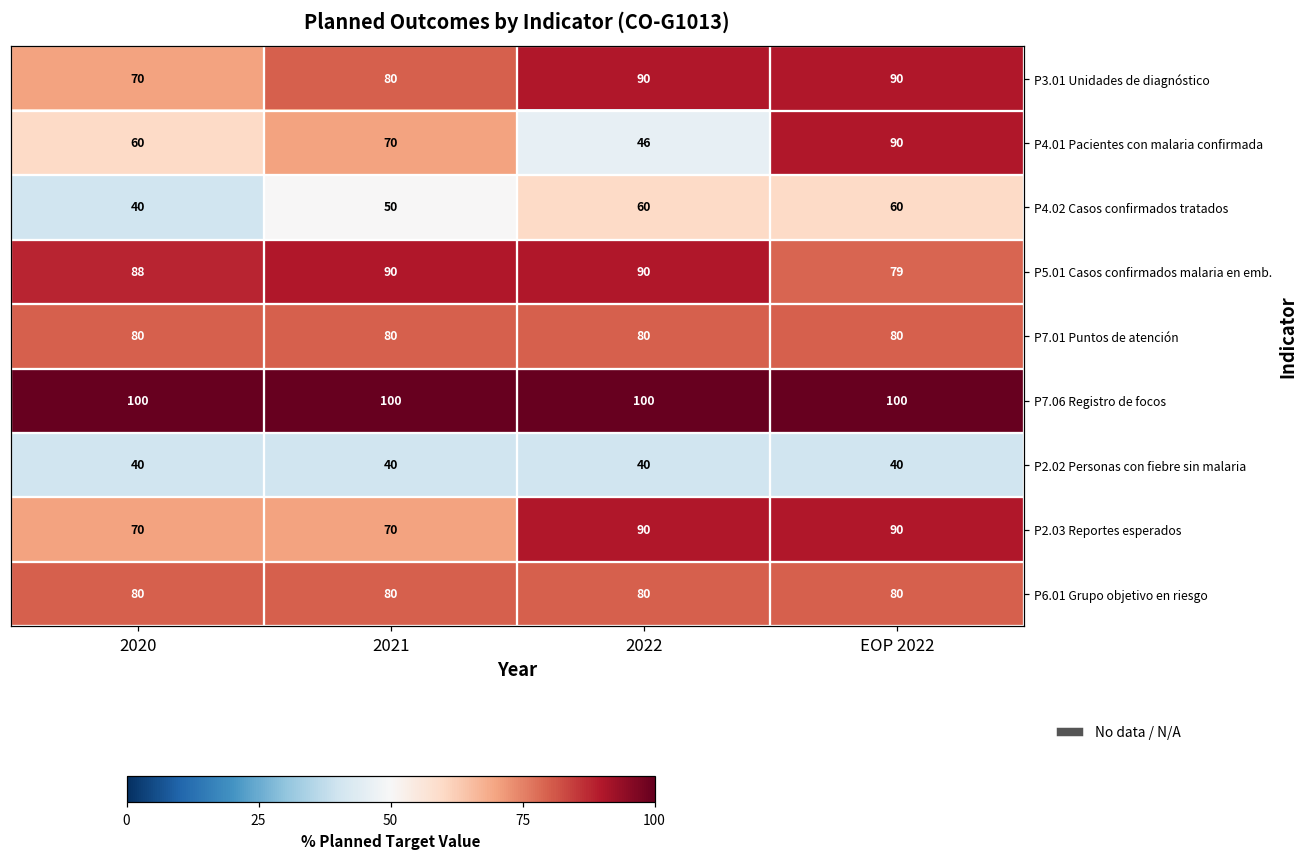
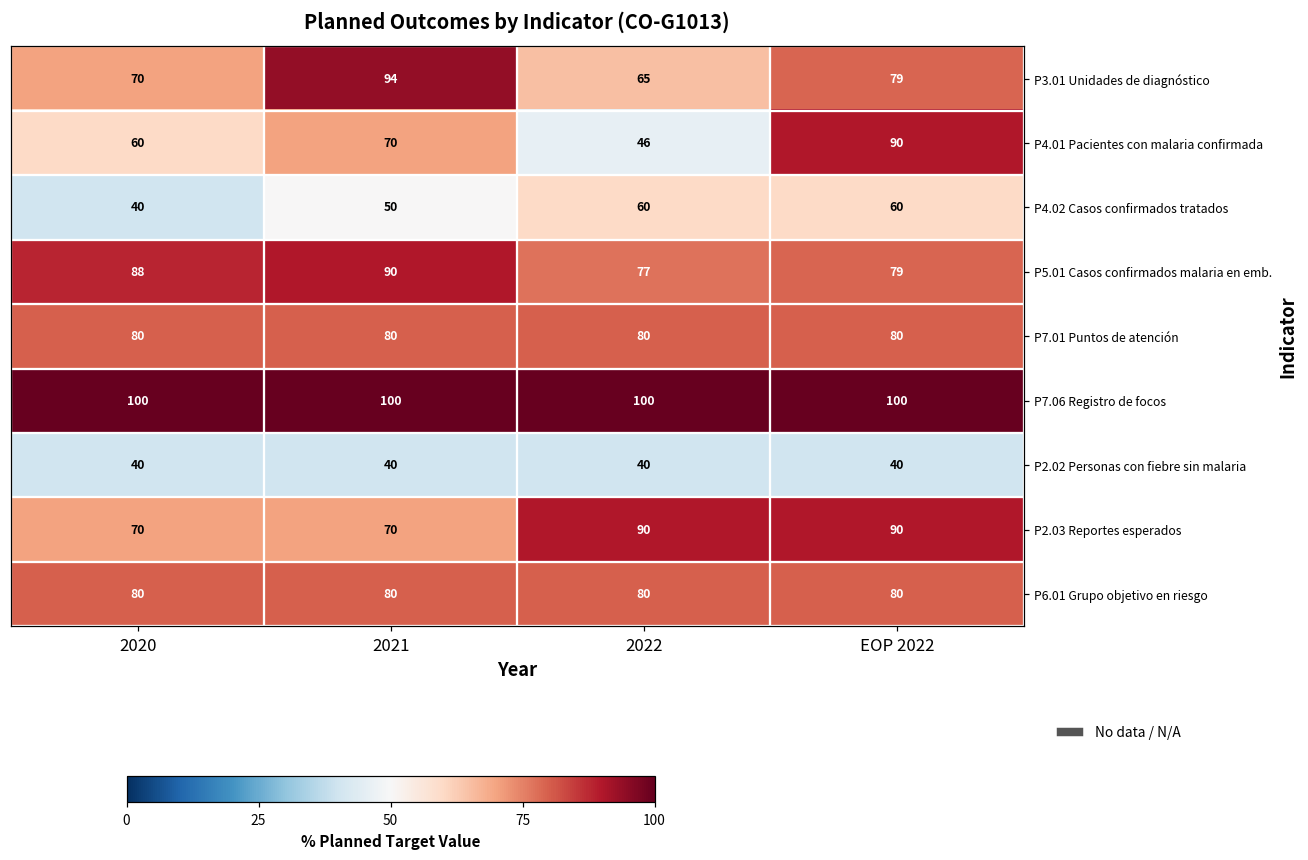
  {
    "P3.01 Unidades de diagnóstico": {
      "2020": 70,
-     "2021": 80,
-     "2022": 90,
-     "EOP 2022": 90
+     "2021": 94,
+     "2022": 65,
+     "EOP 2022": 79
    },
    "P4.01 Pacientes con malaria confirmada": {
      "2020": 60,
      "2021": 70,
      "2022": 46,
      "EOP 2022": 90
    },
    "P4.02 Casos confirmados tratados": {
      "2020": 40,
      "2021": 50,
      "2022": 60,
      "EOP 2022": 60
    },
    "P5.01 Casos confirmados malaria en emb.": {
      "2020": 88,
      "2021": 90,
-     "2022": 90,
+     "2022": 77,
      "EOP 2022": 79
    },
    "P7.01 Puntos de atención": {
      "2020": 80,
      "2021": 80,
      "2022": 80,
      "EOP 2022": 80
    },
    "P7.06 Registro de focos": {
      "2020": 100,
      "2021": 100,
      "2022": 100,
      "EOP 2022": 100
    },
    "P2.02 Personas con fiebre sin malaria": {
      "2020": 40,
      "2021": 40,
      "2022": 40,
      "EOP 2022": 40
    },
    "P2.03 Reportes esperados": {
      "2020": 70,
      "2021": 70,
      "2022": 90,
      "EOP 2022": 90
    },
    "P6.01 Grupo objetivo en riesgo": {
      "2020": 80,
      "2021": 80,
      "2022": 80,
      "EOP 2022": 80
    }
  }
